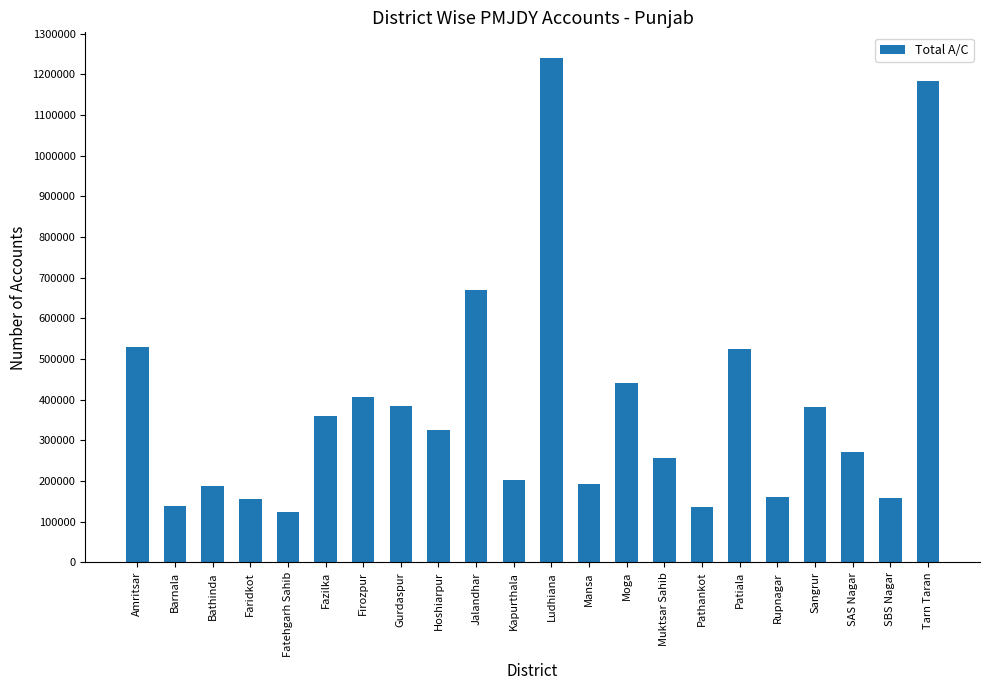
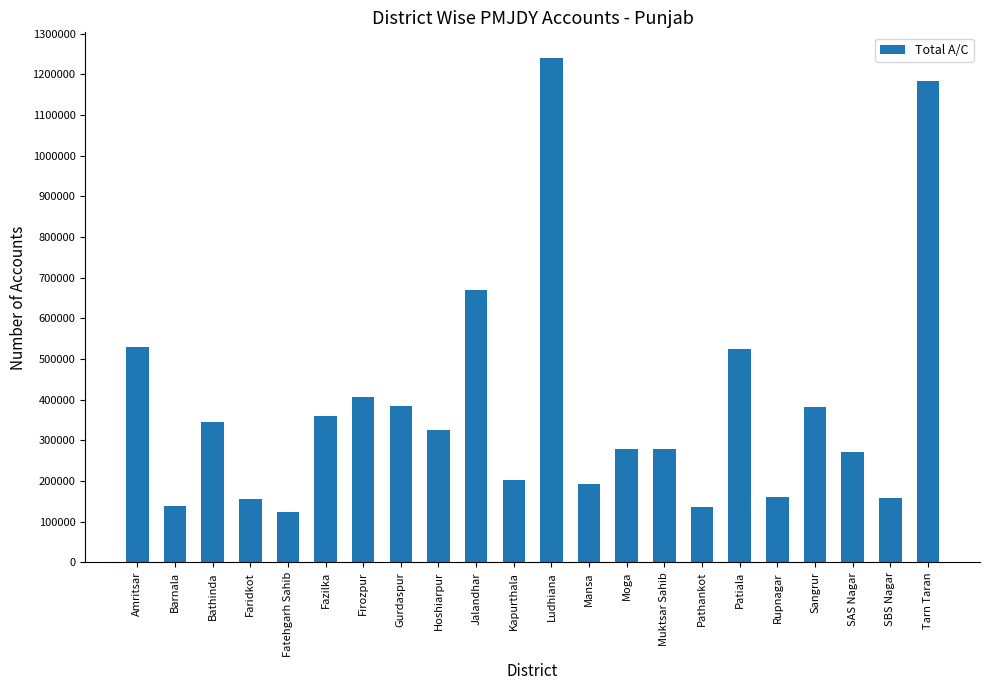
  {
    "Amritsar": 530000,
    "Barnala": 140000,
-   "Bathinda": 190000,
+   "Bathinda": 340000,
    "Faridkot": 160000,
    "Fatehgarh Sahib": 120000,
    "Fazilka": 360000,
    "Firozpur": 410000,
    "Gurdaspur": 380000,
    "Hoshiarpur": 320000,
    "Jalandhar": 670000,
    "Kapurthala": 200000,
    "Ludhiana": 1240000,
    "Mansa": 190000,
-   "Moga": 440000,
-   "Muktsar Sahib": 260000,
+   "Moga": 280000,
+   "Muktsar Sahib": 280000,
    "Pathankot": 140000,
    "Patiala": 530000,
    "Rupnagar": 160000,
    "Sangrur": 380000,
    "SAS Nagar": 270000,
    "SBS Nagar": 160000,
    "Tarn Taran": 1180000
  }
